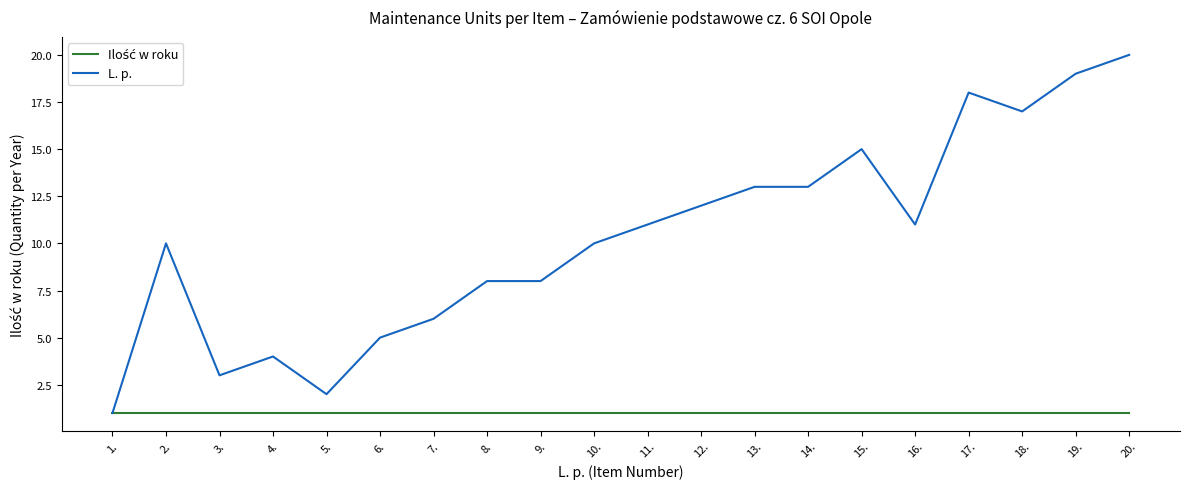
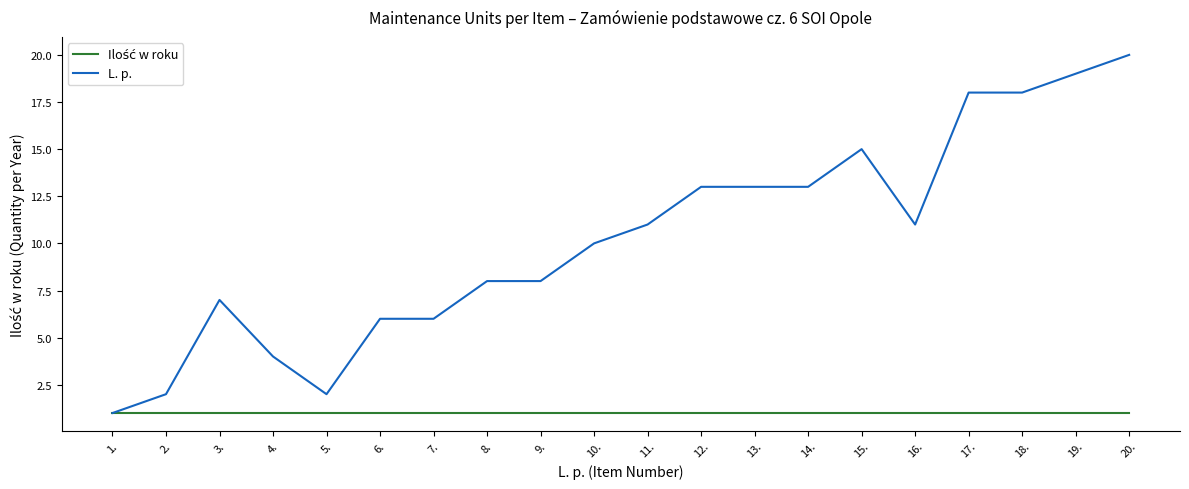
  {
    "Ilość w roku": {
      "2.": 1,
      "3.": 1,
      "4.": 1,
      "5.": 1,
      "6.": 1,
      "7.": 1,
      "8.": 1,
      "9.": 1,
      "10.": 1,
      "11.": 1,
      "12.": 1,
      "13.": 1,
      "14.": 1,
      "15.": 1,
      "16.": 1,
      "17.": 1,
      "18.": 1,
      "19.": 1,
      "20.": 1
    },
    "L. p.": {
-     "2.": 10,
-     "3.": 3,
+     "2.": 2,
+     "3.": 7,
      "4.": 4,
      "5.": 2,
-     "6.": 5,
+     "6.": 6,
      "7.": 6,
      "8.": 8,
      "9.": 8,
      "10.": 10,
      "11.": 11,
-     "12.": 12,
+     "12.": 13,
      "13.": 13,
      "14.": 13,
      "15.": 15,
      "16.": 11,
      "17.": 18,
-     "18.": 17,
+     "18.": 18,
      "19.": 19,
      "20.": 20
    }
  }
